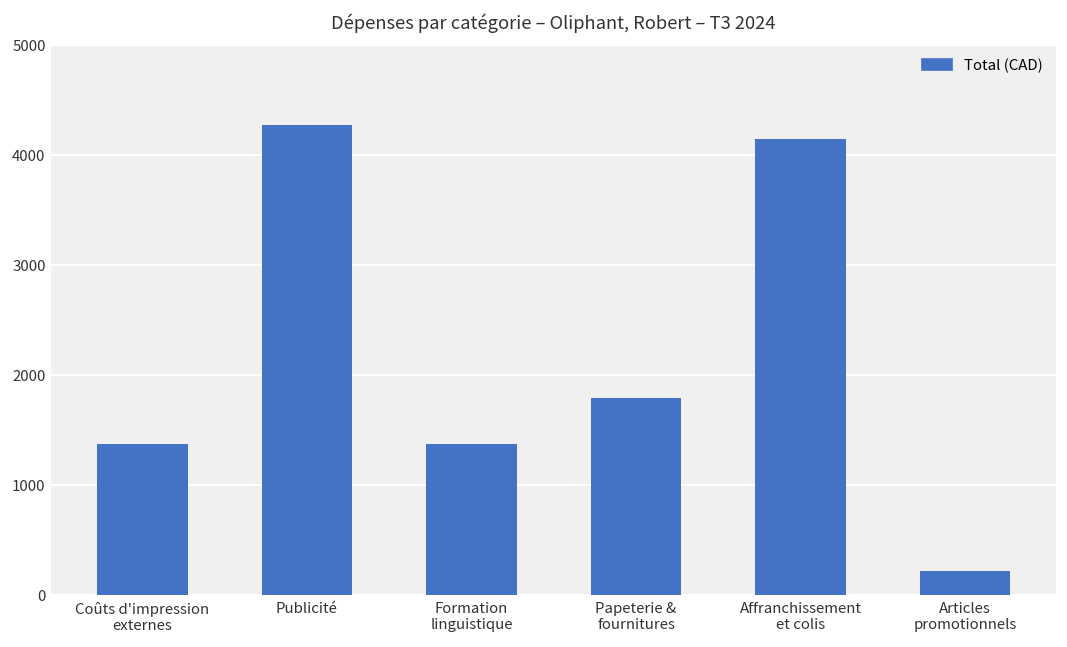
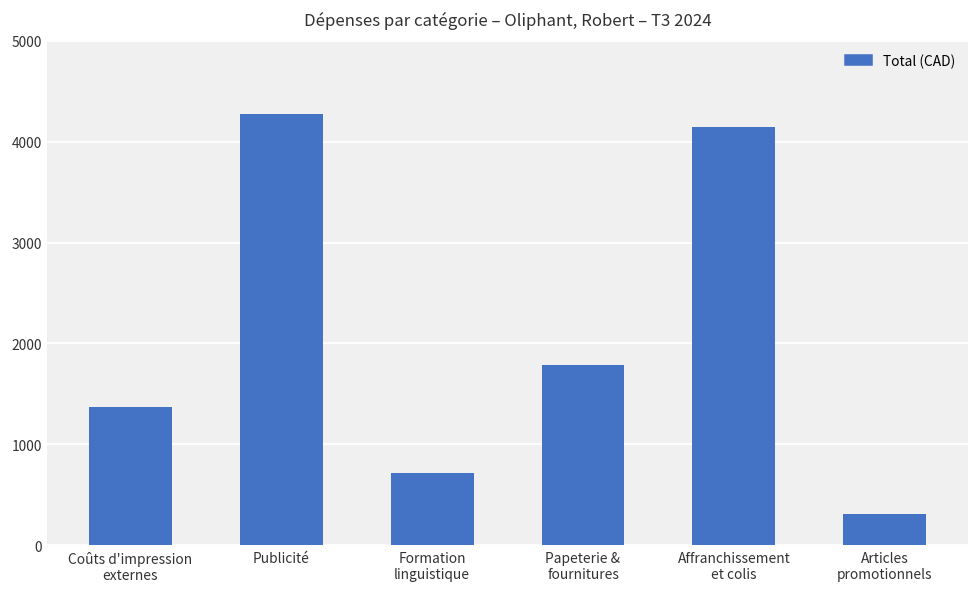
  {
    "Coûts d'impression externes": 1400,
    "Publicité": 4300,
-   "Formation linguistique": 1400,
+   "Formation linguistique": 700,
    "Papeterie & fournitures": 1800,
    "Affranchissement et colis": 4100,
-   "Articles promotionnels": 200
+   "Articles promotionnels": 300
  }
